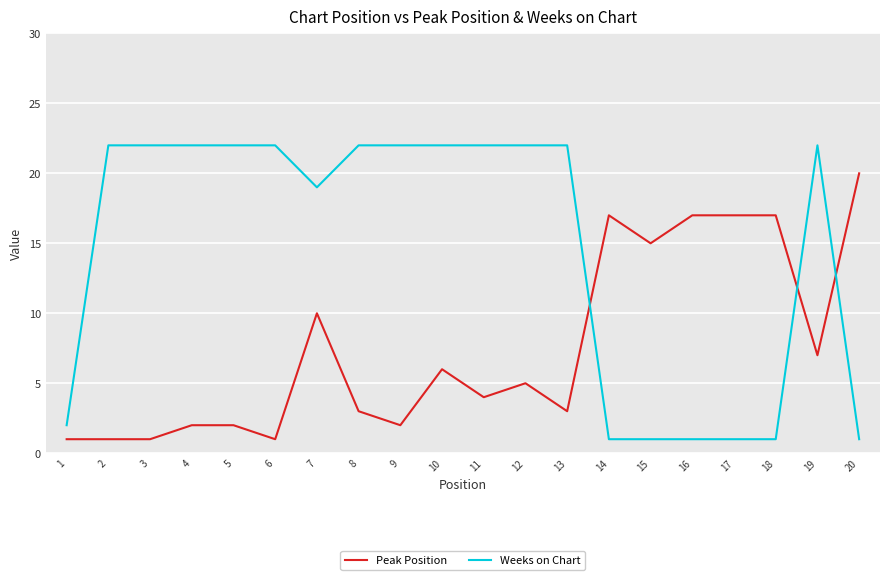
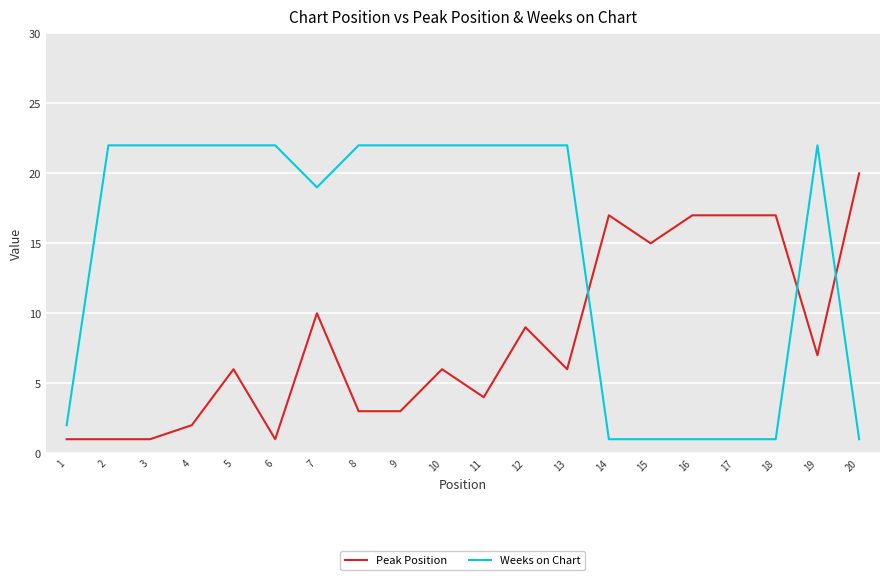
  {
    "Peak Position": {
      "1": 1,
      "2": 1,
      "3": 1,
      "4": 2,
-     "5": 2,
+     "5": 6,
      "6": 1,
      "7": 10,
      "8": 3,
-     "9": 2,
+     "9": 3,
      "10": 6,
      "11": 4,
-     "12": 5,
-     "13": 3,
+     "12": 9,
+     "13": 6,
      "14": 17,
      "15": 15,
      "16": 17,
      "17": 17,
      "18": 17,
      "19": 7,
      "20": 20
    },
    "Weeks on Chart": {
      "1": 2,
      "2": 22,
      "3": 22,
      "4": 22,
      "5": 22,
      "6": 22,
      "7": 19,
      "8": 22,
      "9": 22,
      "10": 22,
      "11": 22,
      "12": 22,
      "13": 22,
      "14": 1,
      "15": 1,
      "16": 1,
      "17": 1,
      "18": 1,
      "19": 22,
      "20": 1
    }
  }
